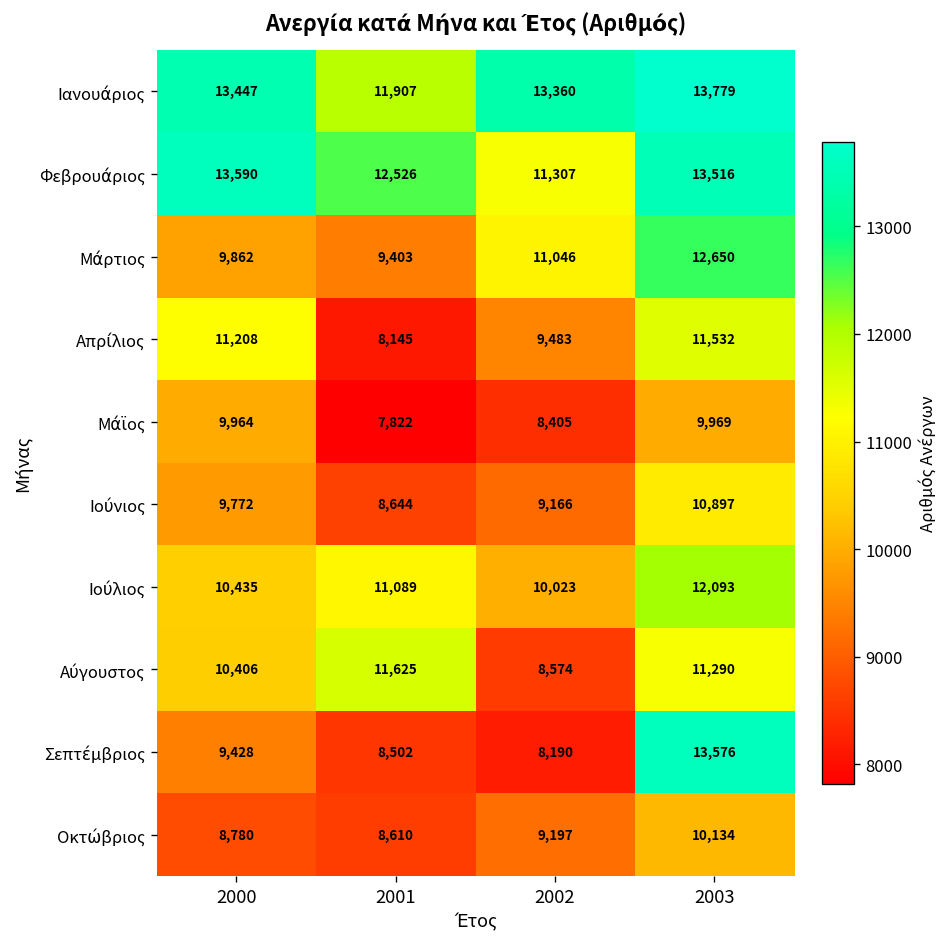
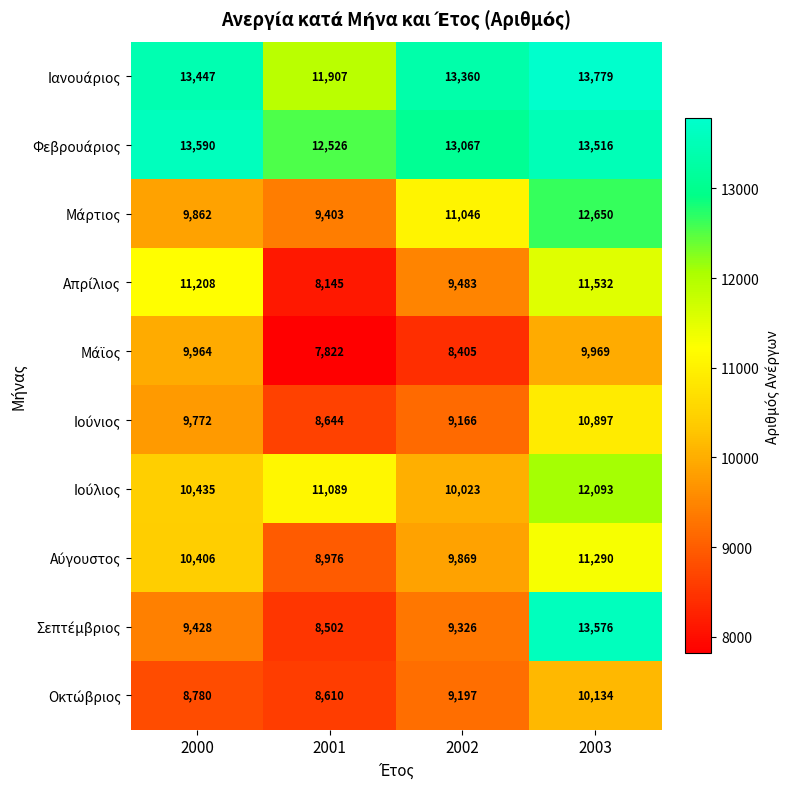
  {
    "Ιανουάριος": {
      "2000": "13,447",
      "2001": "11,907",
      "2002": "13,360",
      "2003": "13,779"
    },
    "Φεβρουάριος": {
      "2000": "13,590",
      "2001": "12,526",
-     "2002": "11,307",
+     "2002": "13,067",
      "2003": "13,516"
    },
    "Μάρτιος": {
      "2000": "9,862",
      "2001": "9,403",
      "2002": "11,046",
      "2003": "12,650"
    },
    "Απρίλιος": {
      "2000": "11,208",
      "2001": "8,145",
      "2002": "9,483",
      "2003": "11,532"
    },
    "Μάϊος": {
      "2000": "9,964",
      "2001": "7,822",
      "2002": "8,405",
      "2003": "9,969"
    },
    "Ιούνιος": {
      "2000": "9,772",
      "2001": "8,644",
      "2002": "9,166",
      "2003": "10,897"
    },
    "Ιούλιος": {
      "2000": "10,435",
      "2001": "11,089",
      "2002": "10,023",
      "2003": "12,093"
    },
    "Αύγουστος": {
      "2000": "10,406",
-     "2001": "11,625",
-     "2002": "8,574",
+     "2001": "8,976",
+     "2002": "9,869",
      "2003": "11,290"
    },
    "Σεπτέμβριος": {
      "2000": "9,428",
      "2001": "8,502",
-     "2002": "8,190",
+     "2002": "9,326",
      "2003": "13,576"
    },
    "Οκτώβριος": {
      "2000": "8,780",
      "2001": "8,610",
      "2002": "9,197",
      "2003": "10,134"
    }
  }
